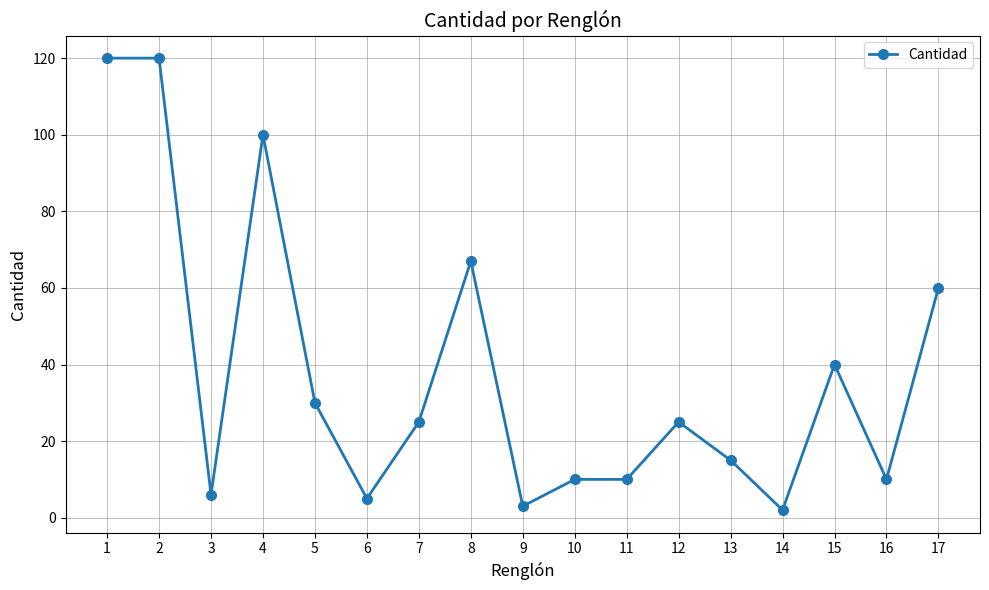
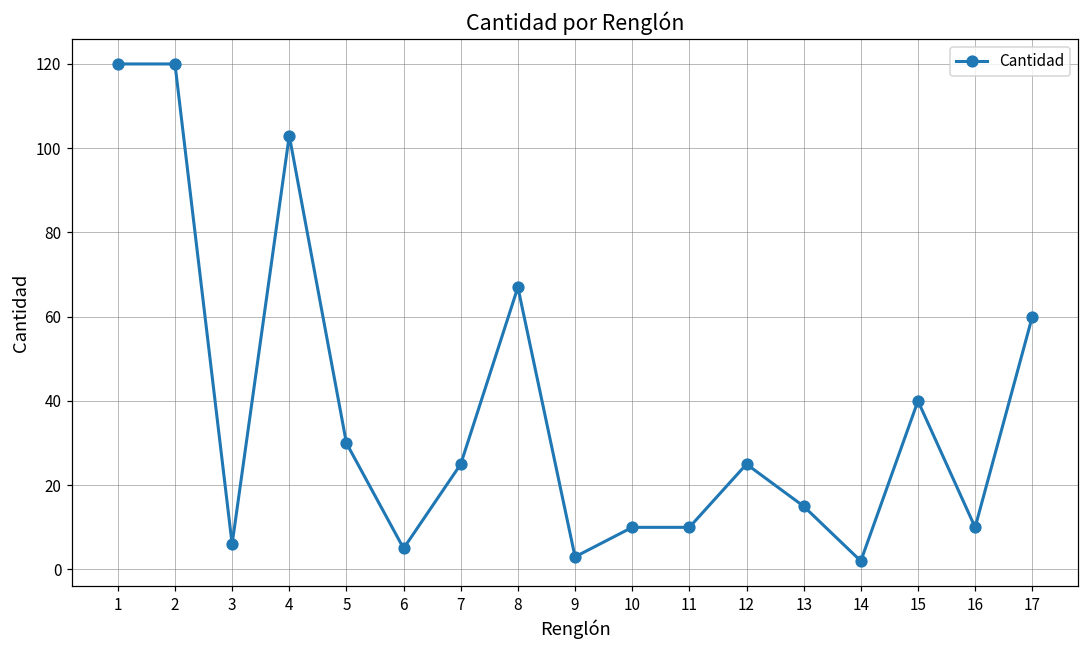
  {
    "1": 120,
    "2": 120,
    "3": 6,
-   "4": 100,
+   "4": 103,
    "5": 30,
    "6": 5,
    "7": 25,
    "8": 67,
    "9": 3,
    "10": 10,
    "11": 10,
    "12": 25,
    "13": 15,
    "14": 2,
    "15": 40,
    "16": 10,
    "17": 60
  }
